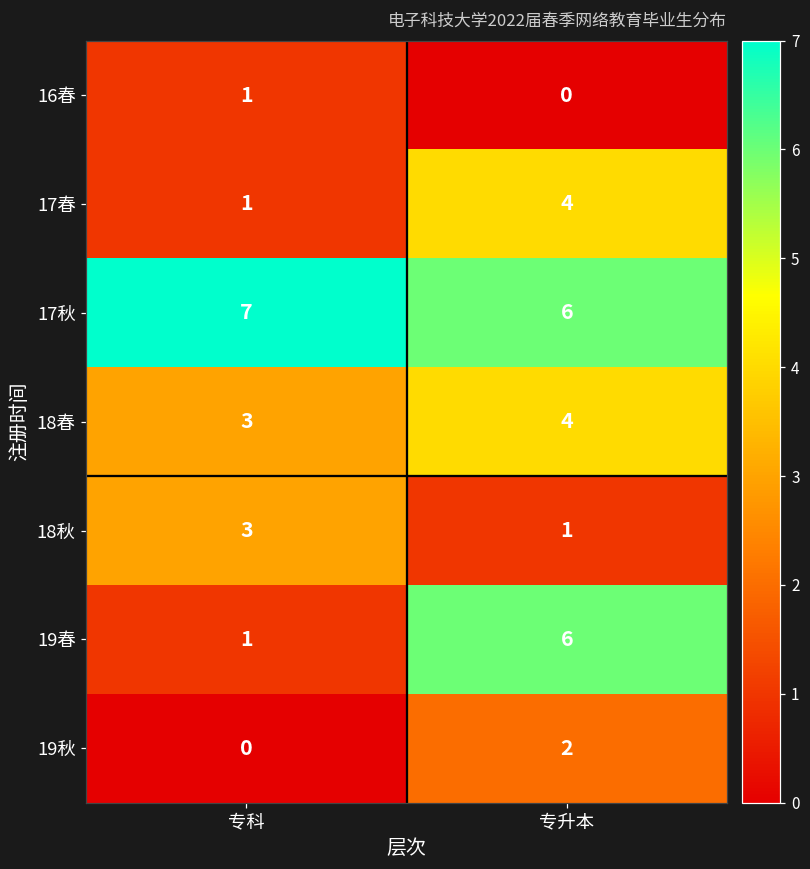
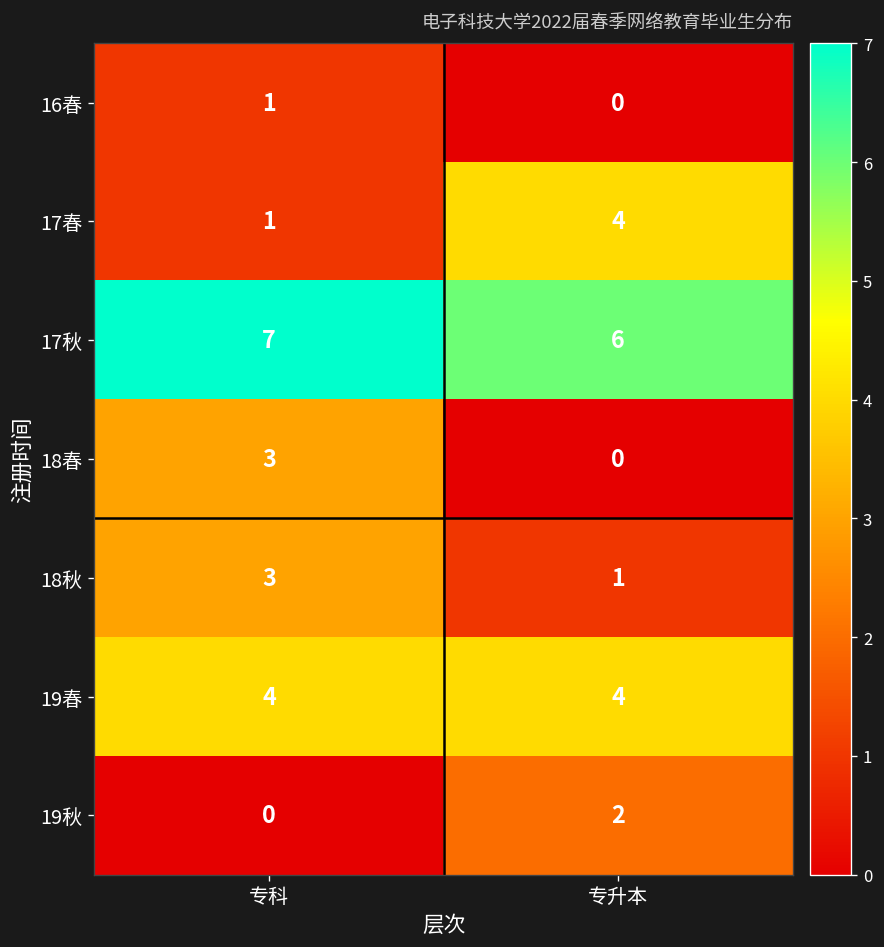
  {
    "16春": {
      "专科": 1,
      "专升本": 0
    },
    "17春": {
      "专科": 1,
      "专升本": 4
    },
    "17秋": {
      "专科": 7,
      "专升本": 6
    },
    "18春": {
      "专科": 3,
-     "专升本": 4
+     "专升本": 0
    },
    "18秋": {
      "专科": 3,
      "专升本": 1
    },
    "19春": {
-     "专科": 1,
-     "专升本": 6
+     "专科": 4,
+     "专升本": 4
    },
    "19秋": {
      "专科": 0,
      "专升本": 2
    }
  }
